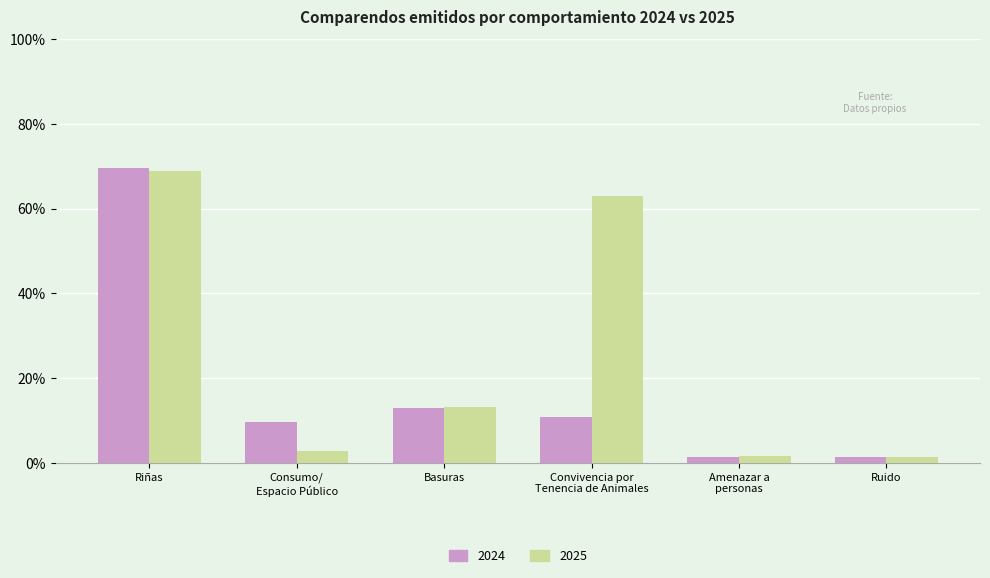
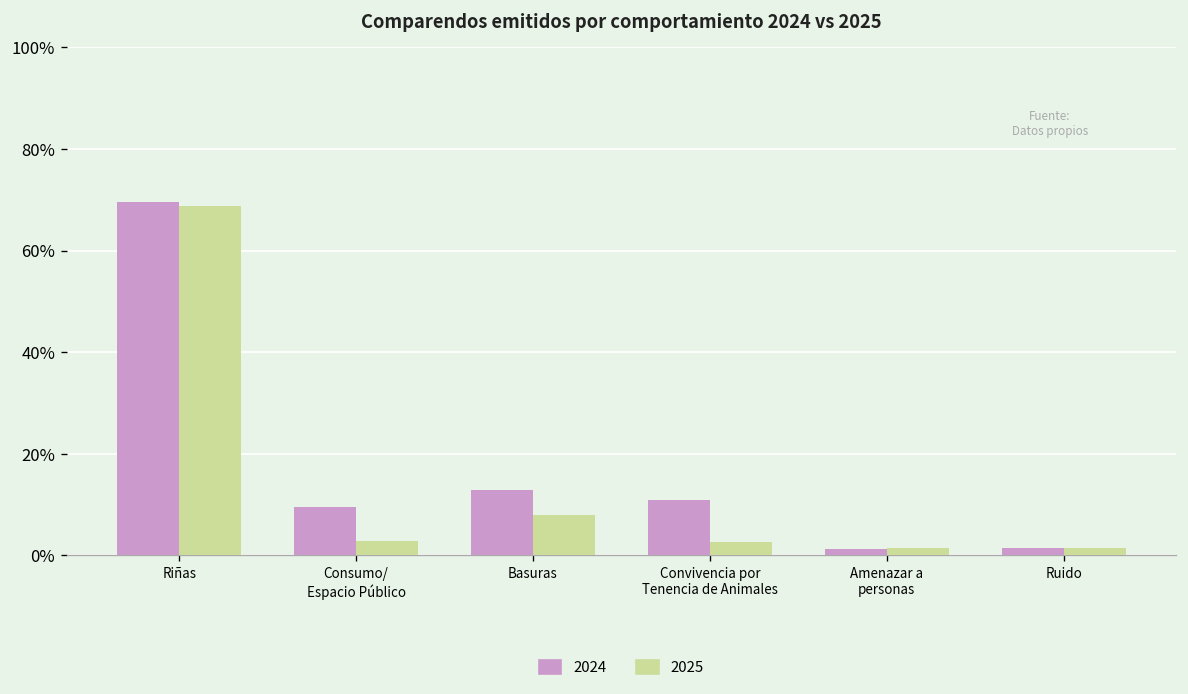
  {
    "2024": {
      "Riñas": "70%",
      "Consumo/ Espacio Público": "10%",
      "Basuras": "13%",
      "Convivencia por Tenencia de Animales": "11%",
      "Amenazar a personas": "1%",
      "Ruido": "1%"
    },
    "2025": {
      "Riñas": "69%",
      "Consumo/ Espacio Público": "3%",
-     "Basuras": "13%",
-     "Convivencia por Tenencia de Animales": "63%",
+     "Basuras": "8%",
+     "Convivencia por Tenencia de Animales": "3%",
      "Amenazar a personas": "2%",
      "Ruido": "1%"
    }
  }
